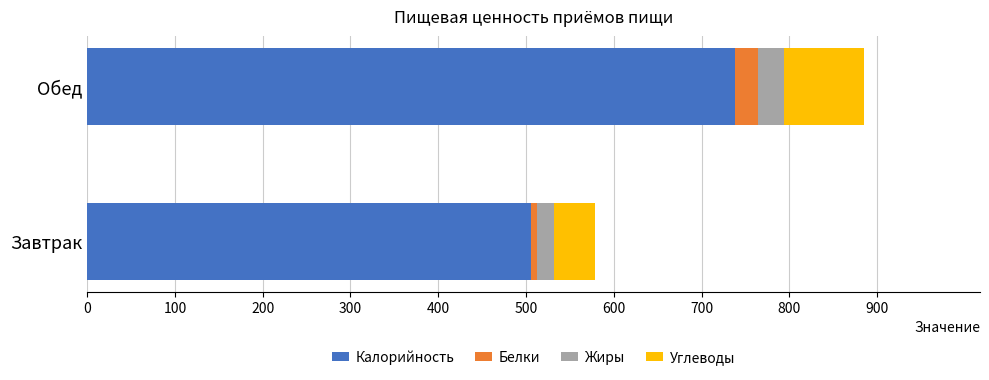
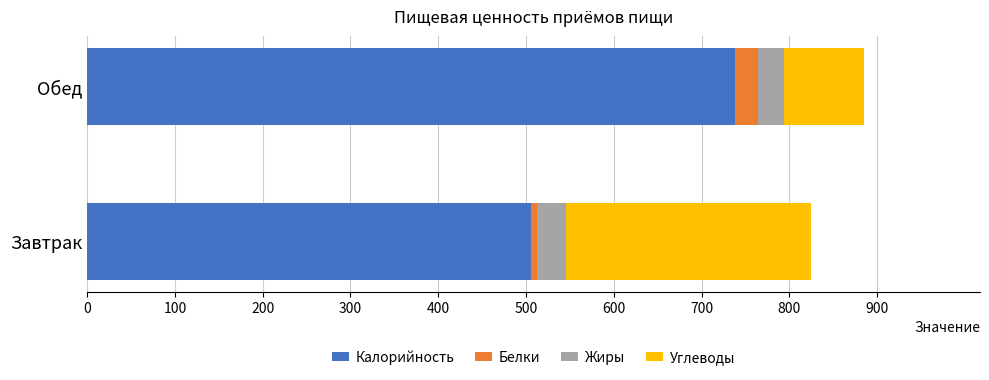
  {
    "Калорийность": {
      "Обед": 740,
      "Завтрак": 510
    },
    "Белки": {
      "Обед": 30,
      "Завтрак": 10
    },
    "Жиры": {
      "Обед": 30,
-     "Завтрак": 20
+     "Завтрак": 30
    },
    "Углеводы": {
      "Обед": 90,
-     "Завтрак": 50
+     "Завтрак": 280
    }
  }
